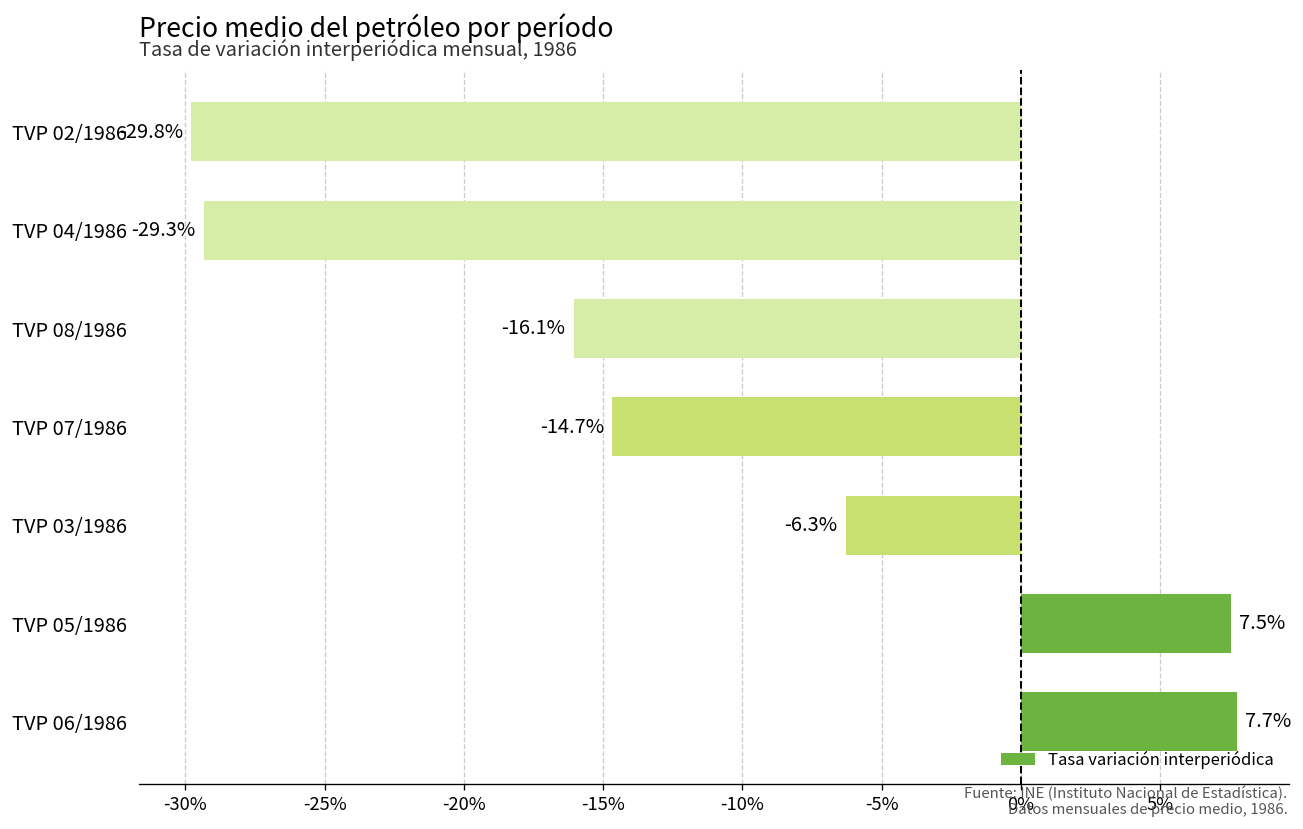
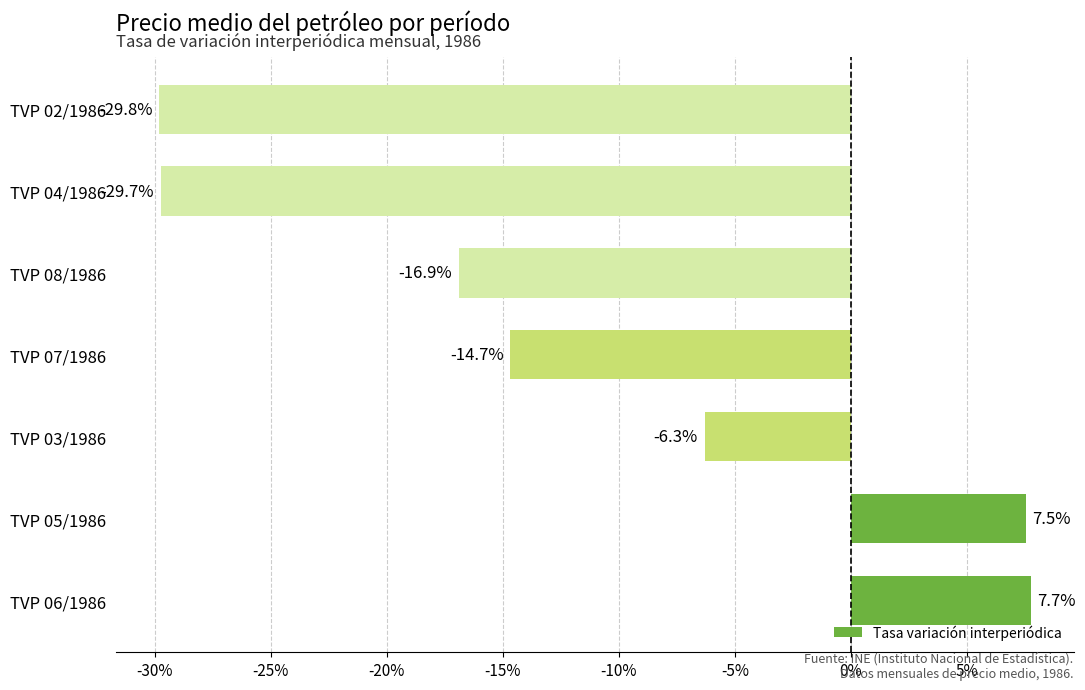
  {
    "TVP 02/1986": "-29.8%",
-   "TVP 04/1986": "-29.3%",
-   "TVP 08/1986": "-16.1%",
+   "TVP 04/1986": "-29.7%",
+   "TVP 08/1986": "-16.9%",
    "TVP 07/1986": "-14.7%",
    "TVP 03/1986": "-6.3%",
    "TVP 05/1986": "7.5%",
    "TVP 06/1986": "7.7%"
  }
